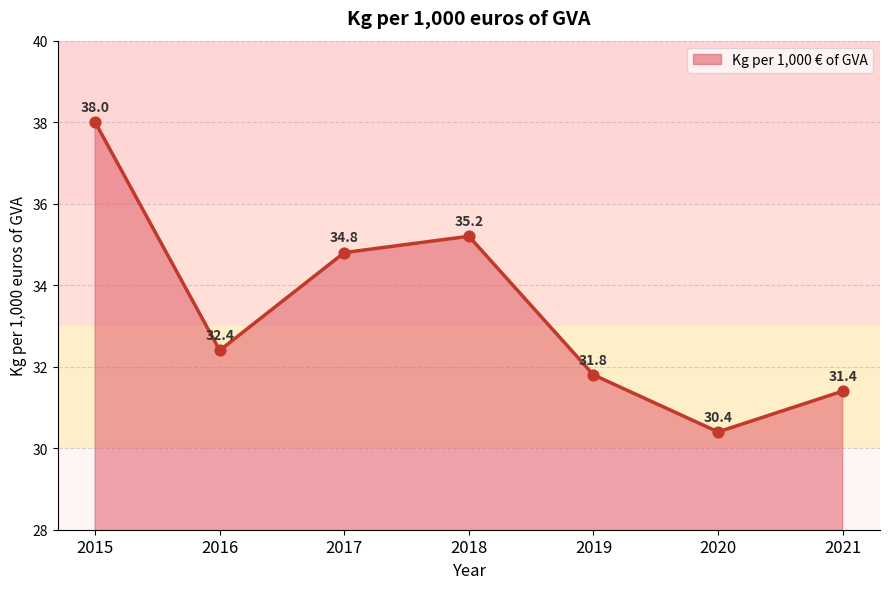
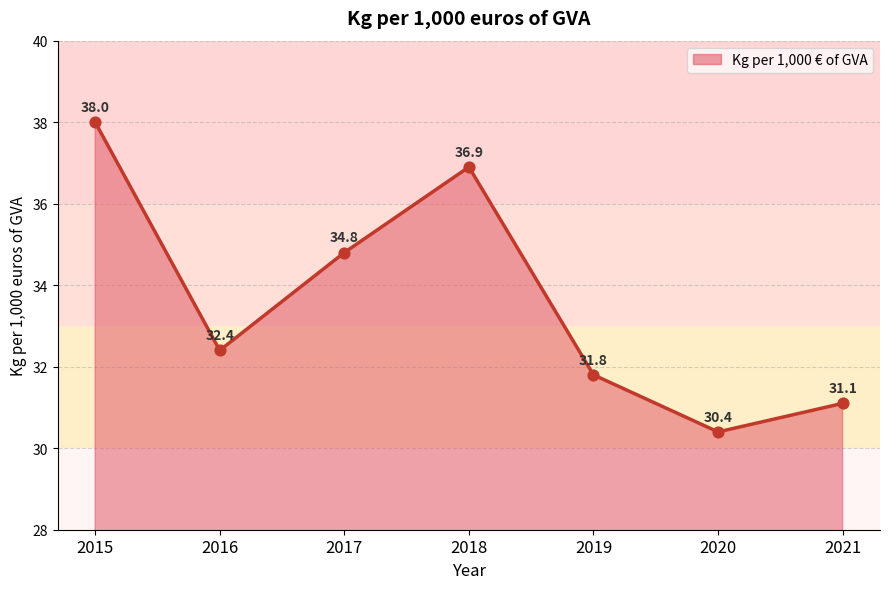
  {
    "2015": 38.0,
    "2016": 32.4,
    "2017": 34.8,
-   "2018": 35.2,
+   "2018": 36.9,
    "2019": 31.8,
    "2020": 30.4,
-   "2021": 31.4
+   "2021": 31.1
  }
